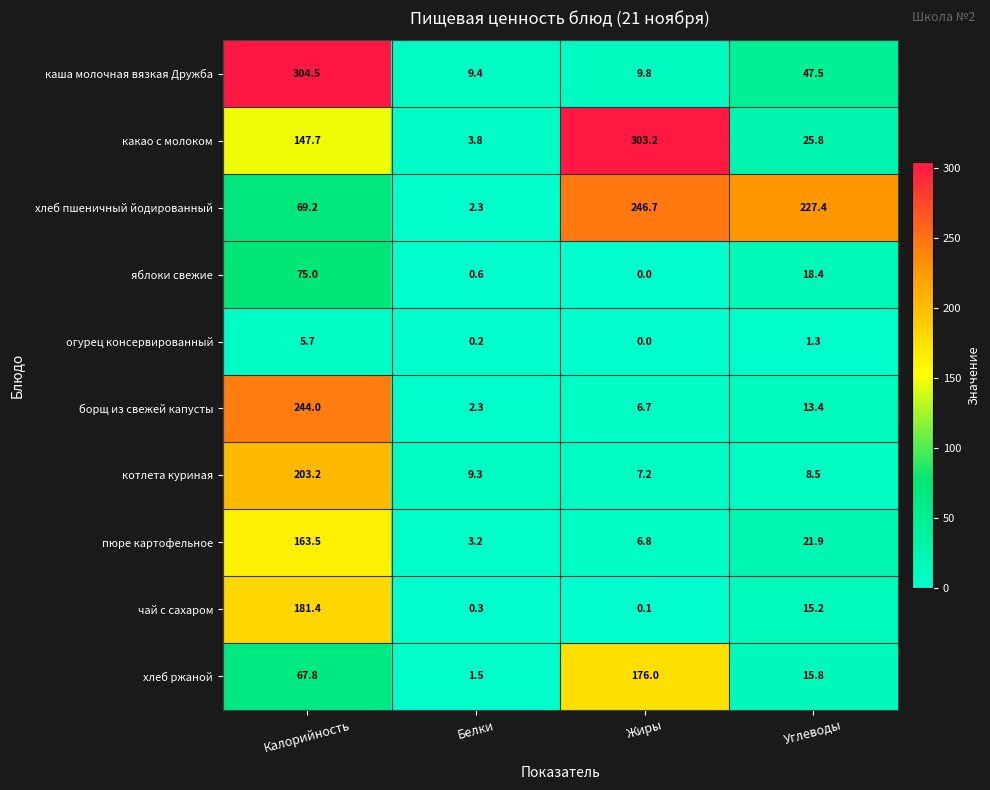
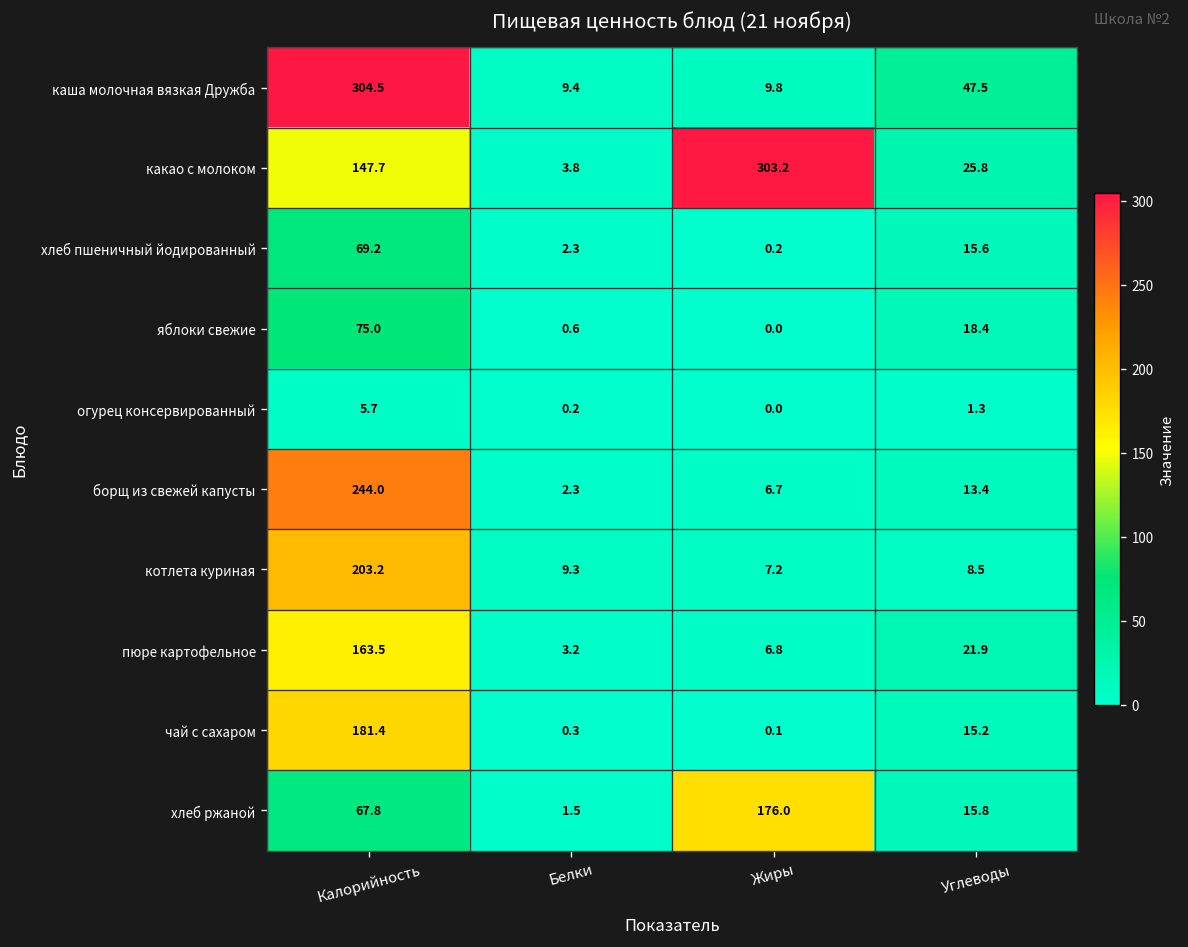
  {
    "каша молочная вязкая Дружба": {
      "Калорийность": 304.5,
      "Белки": 9.4,
      "Жиры": 9.8,
      "Углеводы": 47.5
    },
    "какао с молоком": {
      "Калорийность": 147.7,
      "Белки": 3.8,
      "Жиры": 303.2,
      "Углеводы": 25.8
    },
    "хлеб пшеничный йодированный": {
      "Калорийность": 69.2,
      "Белки": 2.3,
-     "Жиры": 246.7,
-     "Углеводы": 227.4
+     "Жиры": 0.2,
+     "Углеводы": 15.6
    },
    "яблоки свежие": {
      "Калорийность": 75.0,
      "Белки": 0.6,
      "Жиры": 0.0,
      "Углеводы": 18.4
    },
    "огурец консервированный": {
      "Калорийность": 5.7,
      "Белки": 0.2,
      "Жиры": 0.0,
      "Углеводы": 1.3
    },
    "борщ из свежей капусты": {
      "Калорийность": 244.0,
      "Белки": 2.3,
      "Жиры": 6.7,
      "Углеводы": 13.4
    },
    "котлета куриная": {
      "Калорийность": 203.2,
      "Белки": 9.3,
      "Жиры": 7.2,
      "Углеводы": 8.5
    },
    "пюре картофельное": {
      "Калорийность": 163.5,
      "Белки": 3.2,
      "Жиры": 6.8,
      "Углеводы": 21.9
    },
    "чай с сахаром": {
      "Калорийность": 181.4,
      "Белки": 0.3,
      "Жиры": 0.1,
      "Углеводы": 15.2
    },
    "хлеб ржаной": {
      "Калорийность": 67.8,
      "Белки": 1.5,
      "Жиры": 176.0,
      "Углеводы": 15.8
    }
  }
